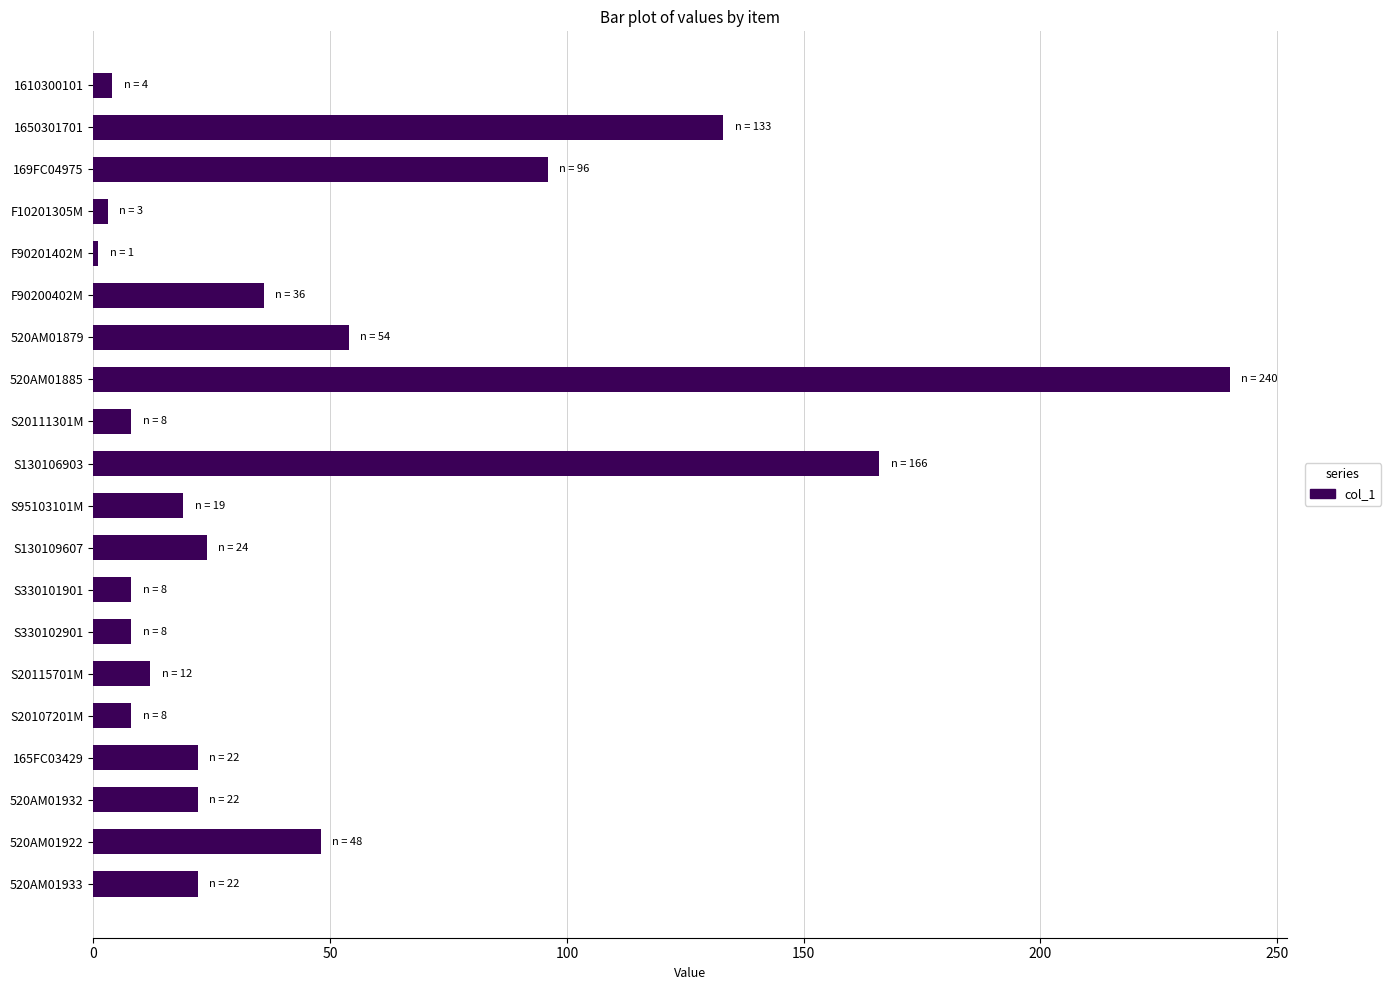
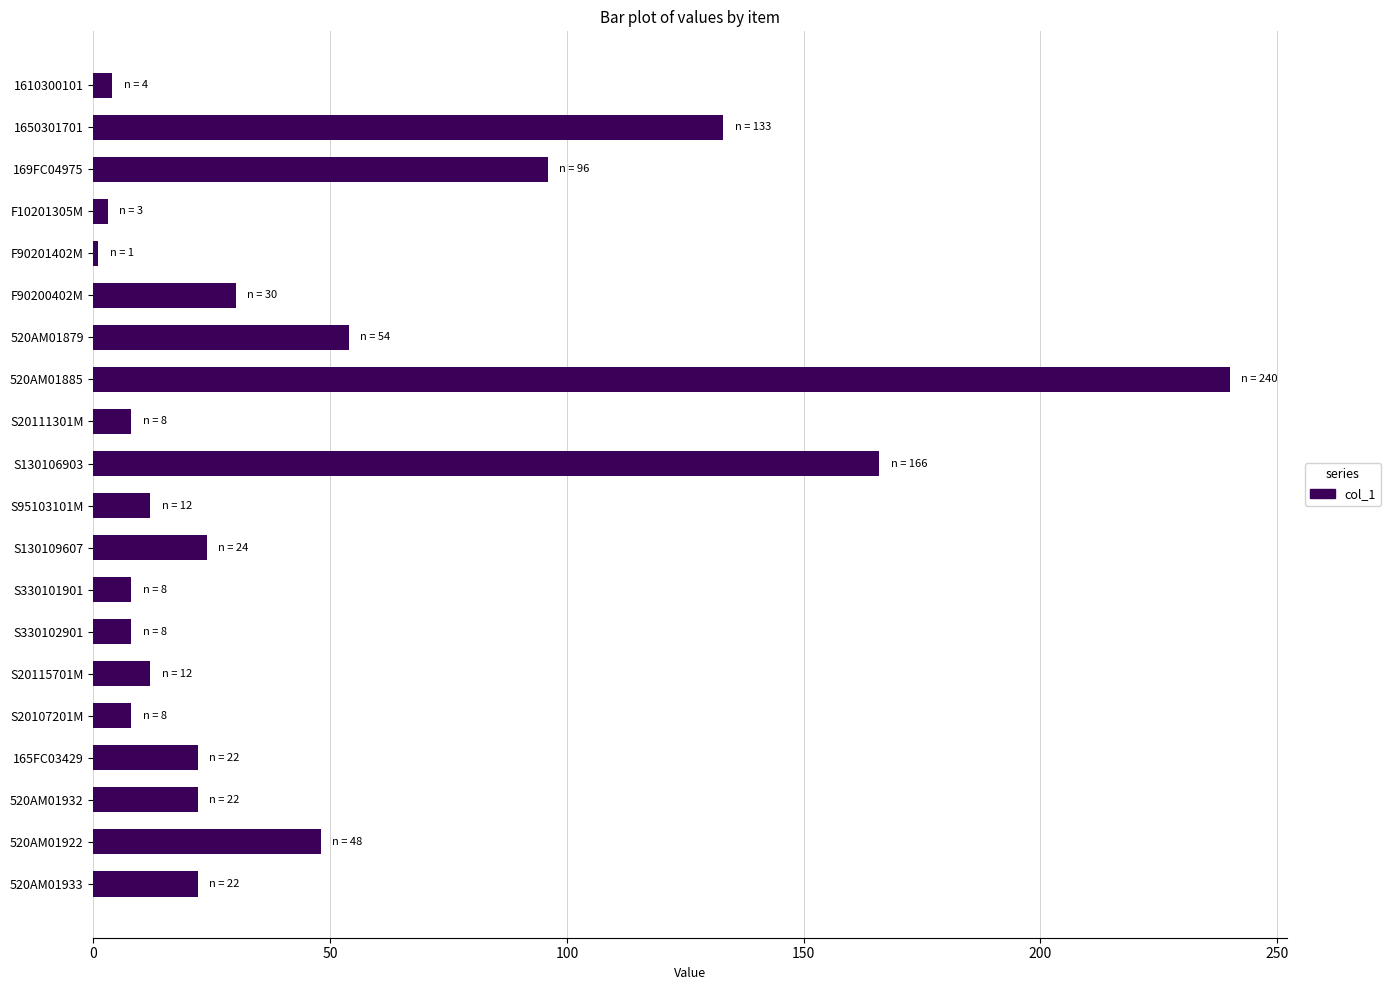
  {
    "1610300101": 4,
    "1650301701": 133,
    "169FC04975": 96,
    "F10201305M": 3,
    "F90201402M": 1,
-   "F90200402M": 36,
+   "F90200402M": 30,
    "520AM01879": 54,
    "520AM01885": 240,
    "S20111301M": 8,
    "S130106903": 166,
-   "S95103101M": 19,
+   "S95103101M": 12,
    "S130109607": 24,
    "S330101901": 8,
    "S330102901": 8,
    "S20115701M": 12,
    "S20107201M": 8,
    "165FC03429": 22,
    "520AM01932": 22,
    "520AM01922": 48,
    "520AM01933": 22
  }
